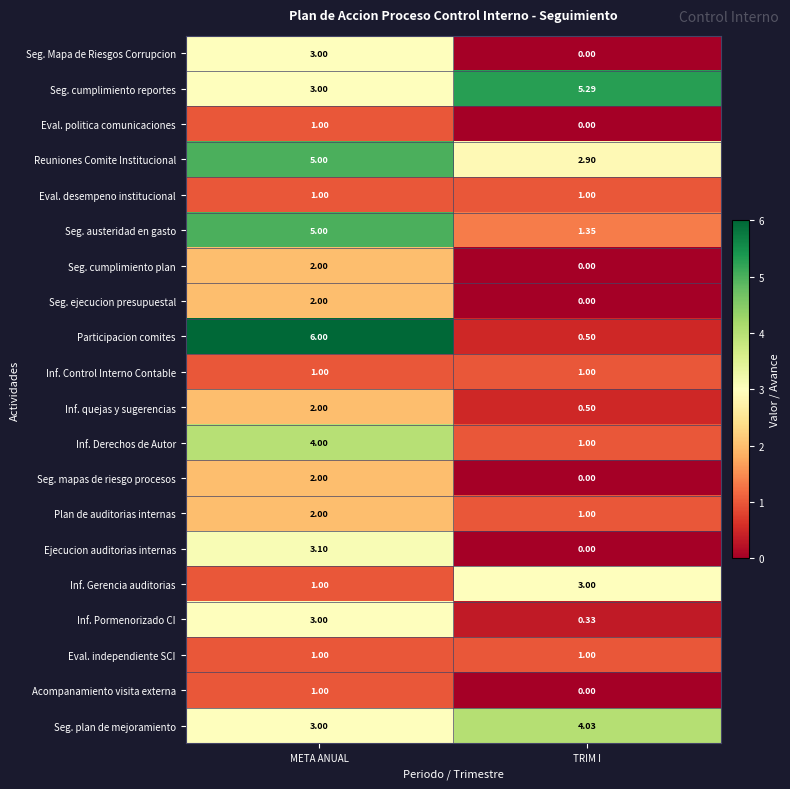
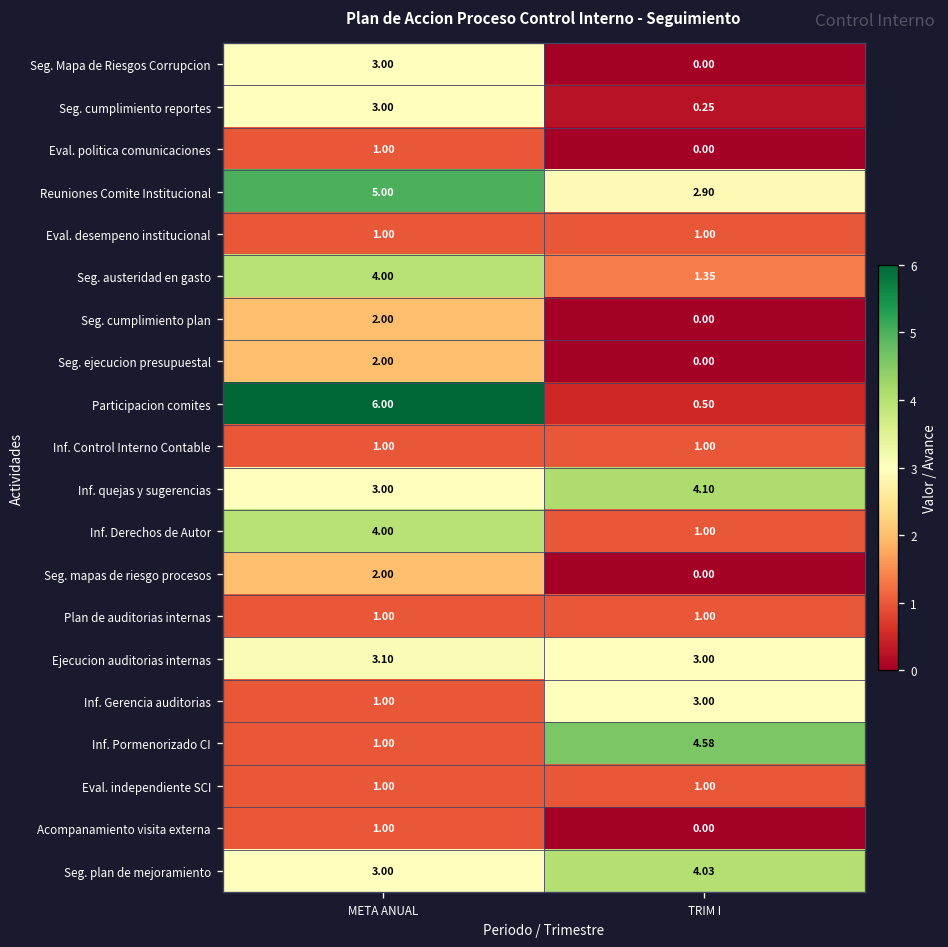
  {
    "Seg. Mapa de Riesgos Corrupcion": {
      "META ANUAL": 3.00,
      "TRIM I": 0.00
    },
    "Seg. cumplimiento reportes": {
      "META ANUAL": 3.00,
-     "TRIM I": 5.29
+     "TRIM I": 0.25
    },
    "Eval. politica comunicaciones": {
      "META ANUAL": 1.00,
      "TRIM I": 0.00
    },
    "Reuniones Comite Institucional": {
      "META ANUAL": 5.00,
      "TRIM I": 2.90
    },
    "Eval. desempeno institucional": {
      "META ANUAL": 1.00,
      "TRIM I": 1.00
    },
    "Seg. austeridad en gasto": {
-     "META ANUAL": 5.00,
+     "META ANUAL": 4.00,
      "TRIM I": 1.35
    },
    "Seg. cumplimiento plan": {
      "META ANUAL": 2.00,
      "TRIM I": 0.00
    },
    "Seg. ejecucion presupuestal": {
      "META ANUAL": 2.00,
      "TRIM I": 0.00
    },
    "Participacion comites": {
      "META ANUAL": 6.00,
      "TRIM I": 0.50
    },
    "Inf. Control Interno Contable": {
      "META ANUAL": 1.00,
      "TRIM I": 1.00
    },
    "Inf. quejas y sugerencias": {
-     "META ANUAL": 2.00,
-     "TRIM I": 0.50
+     "META ANUAL": 3.00,
+     "TRIM I": 4.10
    },
    "Inf. Derechos de Autor": {
      "META ANUAL": 4.00,
      "TRIM I": 1.00
    },
    "Seg. mapas de riesgo procesos": {
      "META ANUAL": 2.00,
      "TRIM I": 0.00
    },
    "Plan de auditorias internas": {
-     "META ANUAL": 2.00,
+     "META ANUAL": 1.00,
      "TRIM I": 1.00
    },
    "Ejecucion auditorias internas": {
      "META ANUAL": 3.10,
-     "TRIM I": 0.00
+     "TRIM I": 3.00
    },
    "Inf. Gerencia auditorias": {
      "META ANUAL": 1.00,
      "TRIM I": 3.00
    },
    "Inf. Pormenorizado CI": {
-     "META ANUAL": 3.00,
-     "TRIM I": 0.33
+     "META ANUAL": 1.00,
+     "TRIM I": 4.58
    },
    "Eval. independiente SCI": {
      "META ANUAL": 1.00,
      "TRIM I": 1.00
    },
    "Acompanamiento visita externa": {
      "META ANUAL": 1.00,
      "TRIM I": 0.00
    },
    "Seg. plan de mejoramiento": {
      "META ANUAL": 3.00,
      "TRIM I": 4.03
    }
  }
